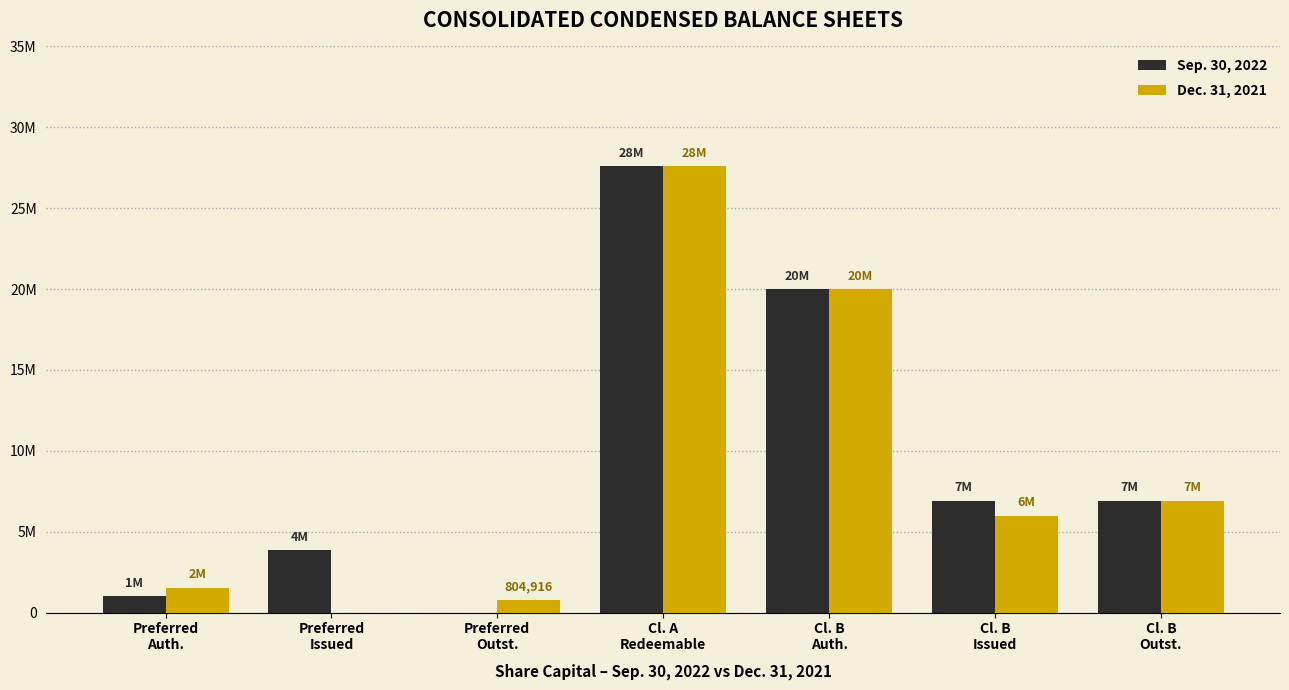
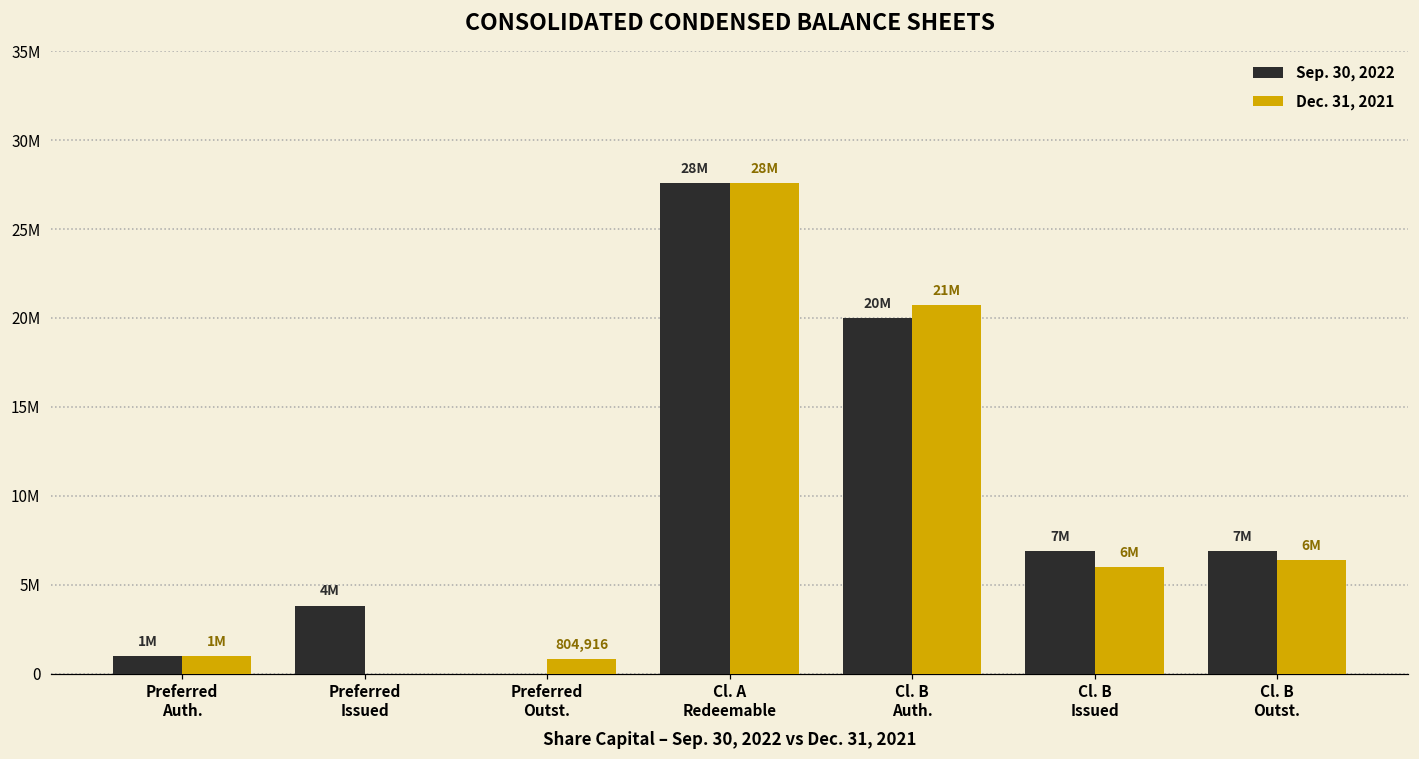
  {
    "Sep. 30, 2022": {
      "Preferred Auth.": "1M",
      "Preferred Issued": "4M",
      "Cl. A Redeemable": "28M",
      "Cl. B Auth.": "20M",
      "Cl. B Issued": "7M",
      "Cl. B Outst.": "7M"
    },
    "Dec. 31, 2021": {
-     "Preferred Auth.": "2M",
+     "Preferred Auth.": "1M",
      "Preferred Outst.": "804,916",
      "Cl. A Redeemable": "28M",
-     "Cl. B Auth.": "20M",
+     "Cl. B Auth.": "21M",
      "Cl. B Issued": "6M",
-     "Cl. B Outst.": "7M"
+     "Cl. B Outst.": "6M"
    }
  }
